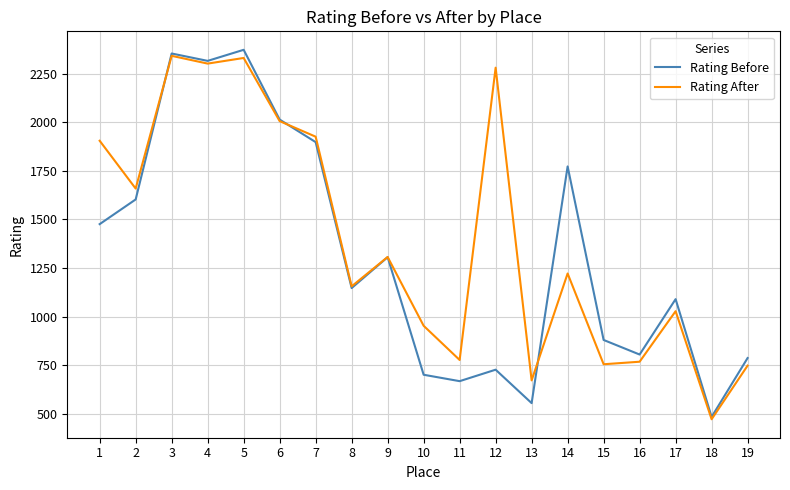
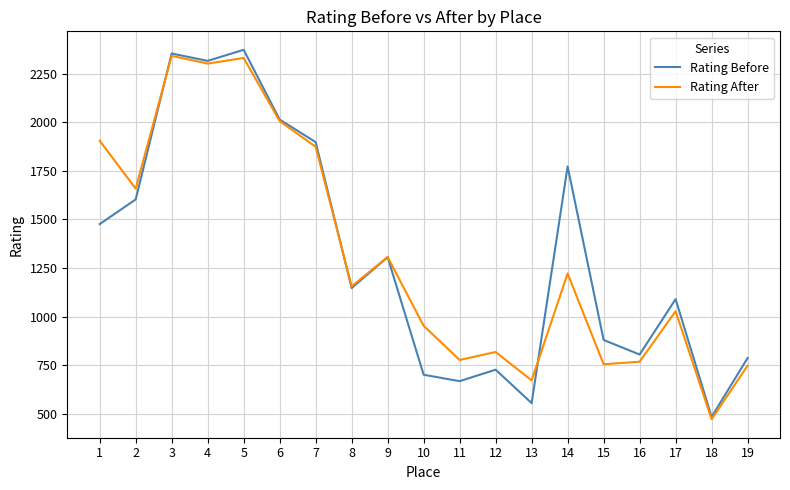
  {
    "Rating Before": {
      "1": 1480,
      "2": 1600,
      "4": 2320,
      "5": 2370,
      "7": 1900,
      "10": 700,
      "11": 670,
      "12": 730,
      "13": 560,
      "14": 1770,
      "15": 880,
      "16": 810,
      "17": 1090,
      "19": 790
    },
    "Rating After": {
      "1": 1910,
      "2": 1660,
      "4": 2300,
      "5": 2330,
-     "7": 1930,
+     "7": 1870,
      "10": 950,
      "11": 780,
-     "12": 2280,
+     "12": 820,
      "13": 670,
      "14": 1220,
      "15": 760,
      "16": 770,
      "17": 1030,
      "19": 750
    }
  }
